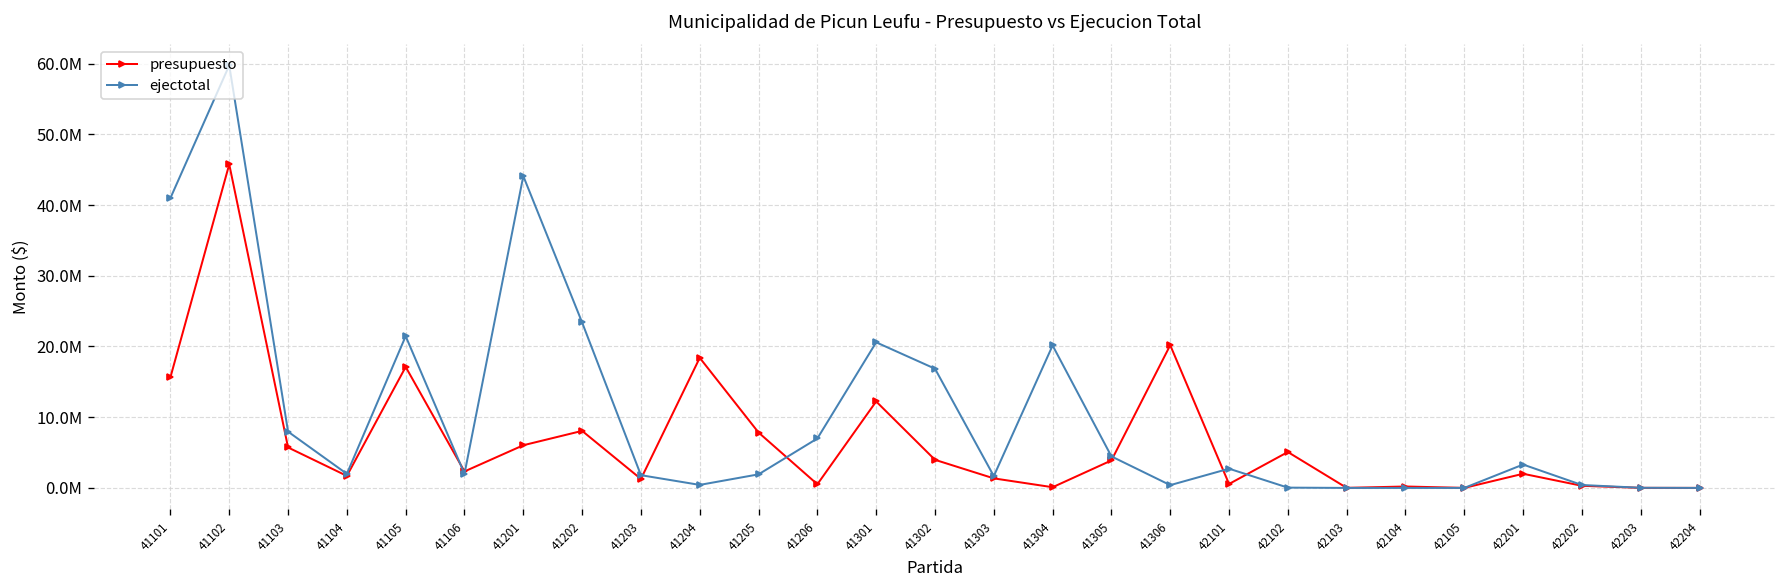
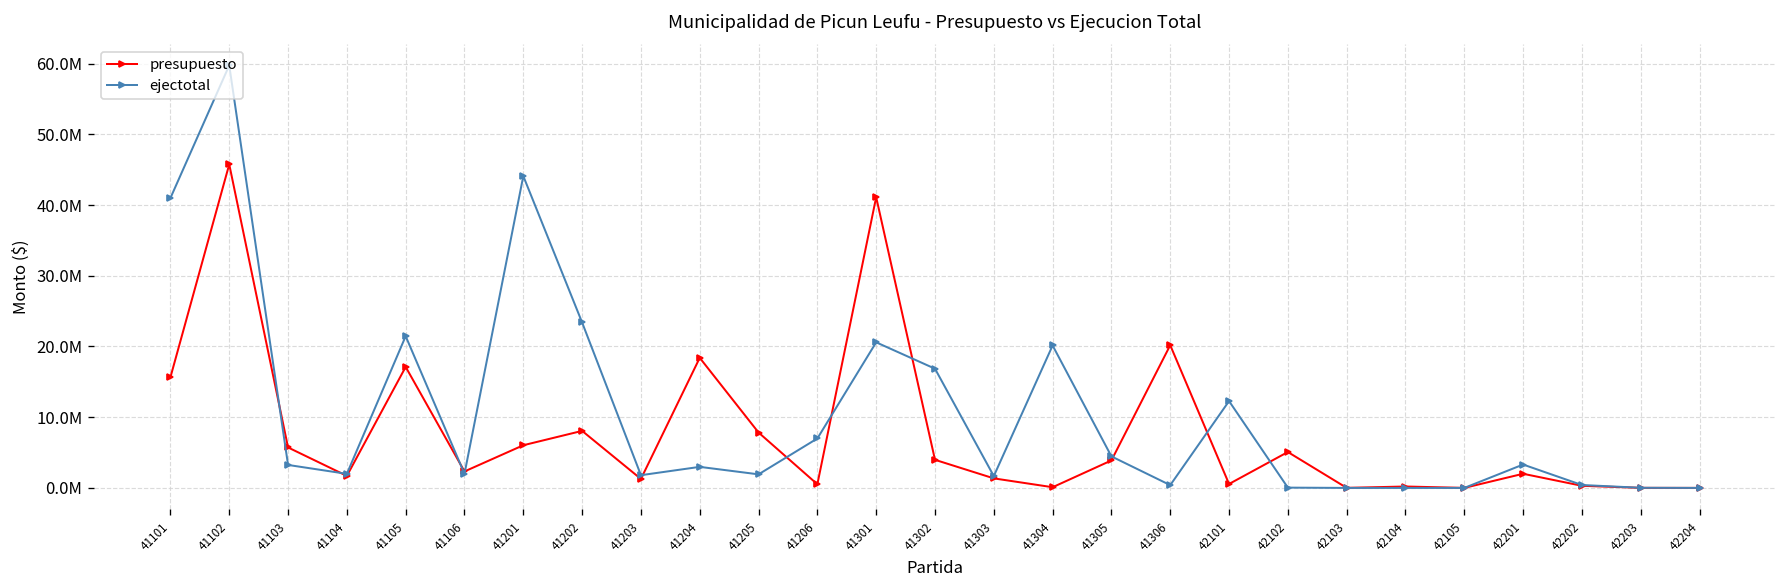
  {
    "presupuesto": {
      "41101": 16000000,
      "41102": 46000000,
      "41103": 6000000,
      "41105": 17000000,
      "41201": 6000000,
      "41202": 8000000,
      "41203": 1000000,
      "41204": 18000000,
      "41205": 8000000,
      "41206": 1000000,
-     "41301": 12000000,
+     "41301": 41000000,
      "41302": 4000000,
      "41304": 0,
      "41305": 4000000,
      "41306": 20000000,
      "42101": 1000000,
      "42102": 5000000,
      "42201": 2000000
    },
    "ejectotal": {
      "41101": 41000000,
-     "41103": 8000000,
+     "41103": 3000000,
      "41105": 21000000,
      "41201": 44000000,
      "41202": 23000000,
      "41203": 2000000,
-     "41204": 0,
+     "41204": 3000000,
      "41205": 2000000,
      "41206": 7000000,
      "41301": 21000000,
      "41302": 17000000,
      "41304": 20000000,
      "41305": 4000000,
      "41306": 0,
-     "42101": 3000000,
+     "42101": 12000000,
      "42102": 0,
      "42201": 3000000
    }
  }
